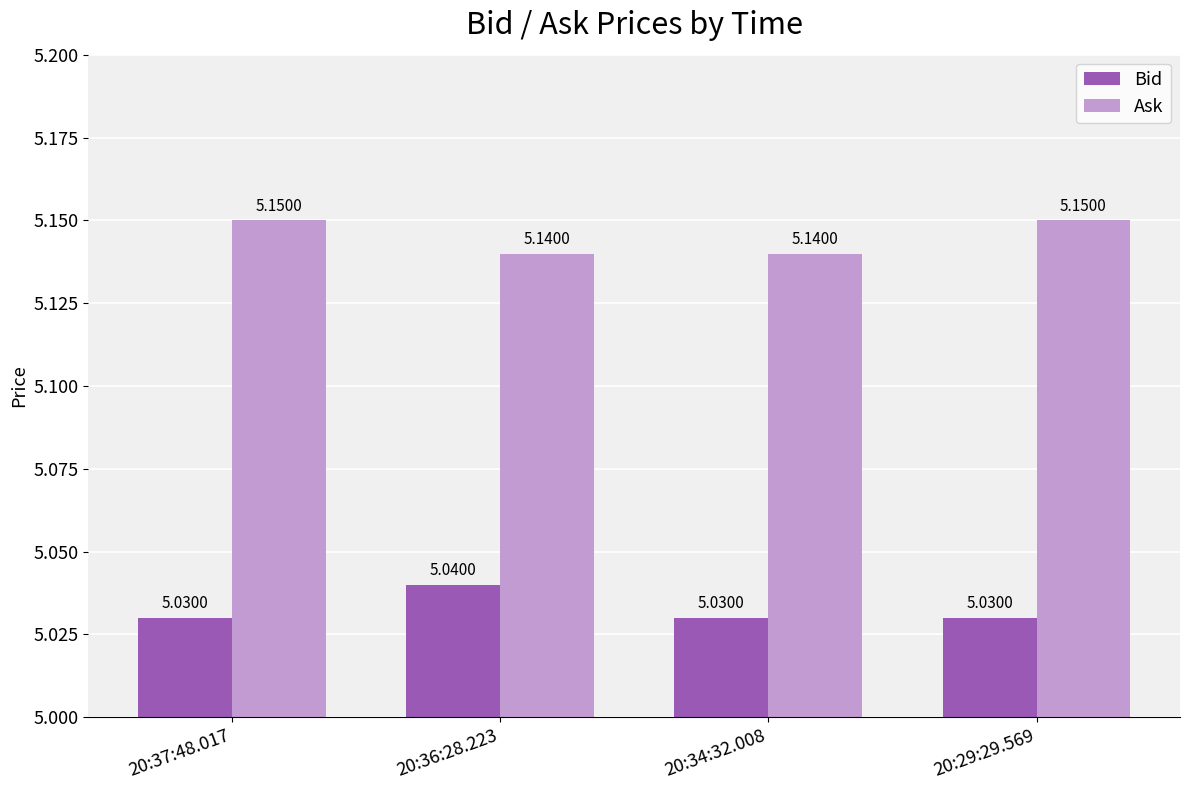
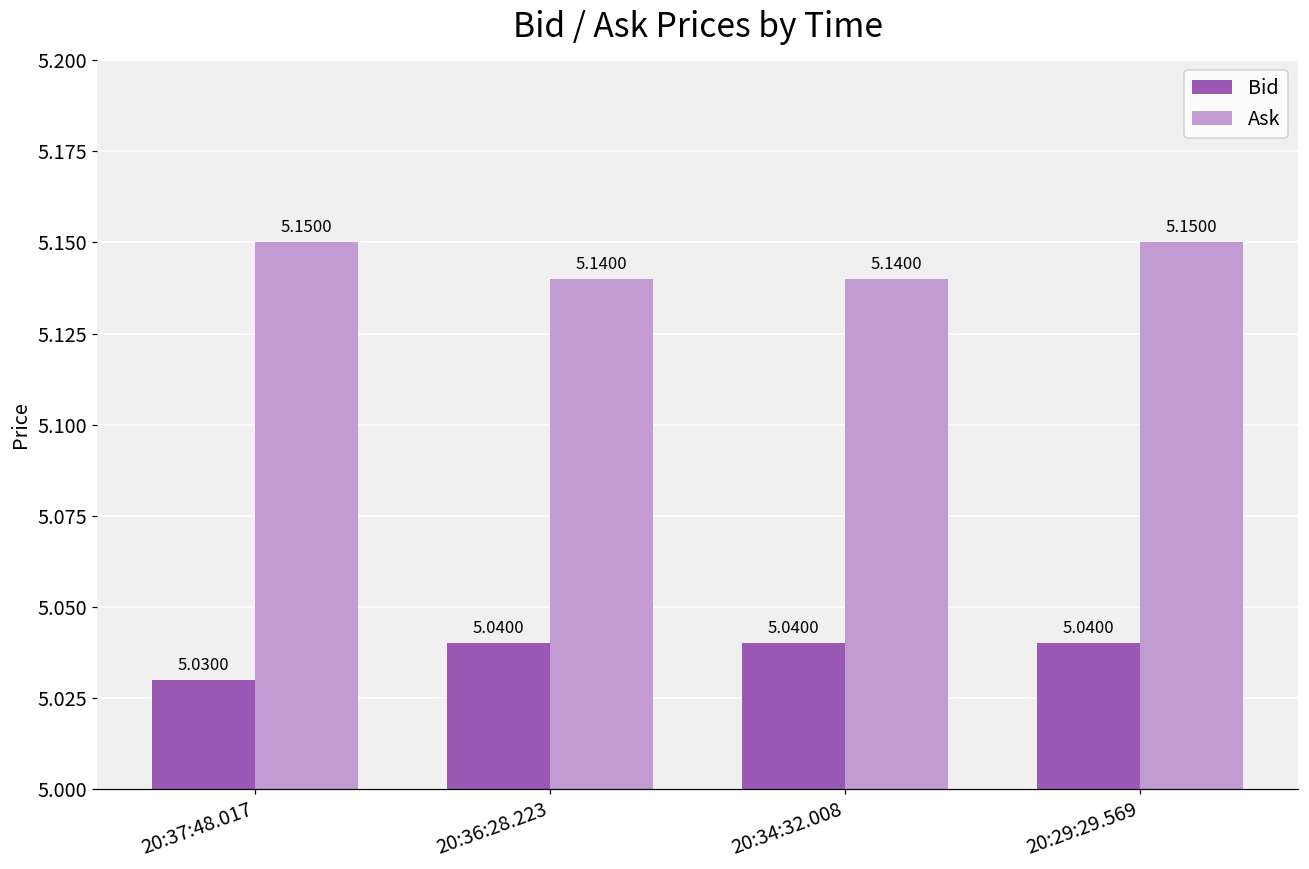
  {
    "Bid": {
      "20:37:48.017": 5.0300,
      "20:36:28.223": 5.0400,
-     "20:34:32.008": 5.0300,
-     "20:29:29.569": 5.0300
+     "20:34:32.008": 5.0400,
+     "20:29:29.569": 5.0400
    },
    "Ask": {
      "20:37:48.017": 5.1500,
      "20:36:28.223": 5.1400,
      "20:34:32.008": 5.1400,
      "20:29:29.569": 5.1500
    }
  }
